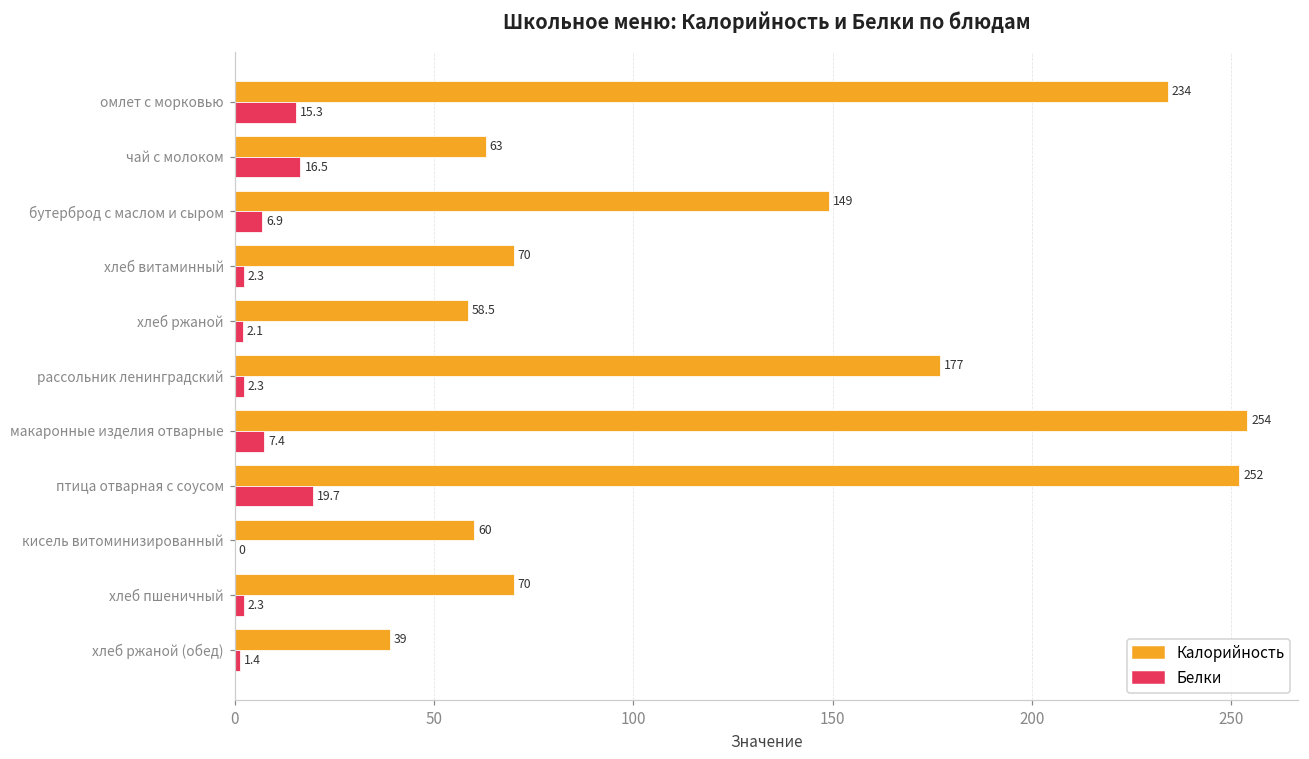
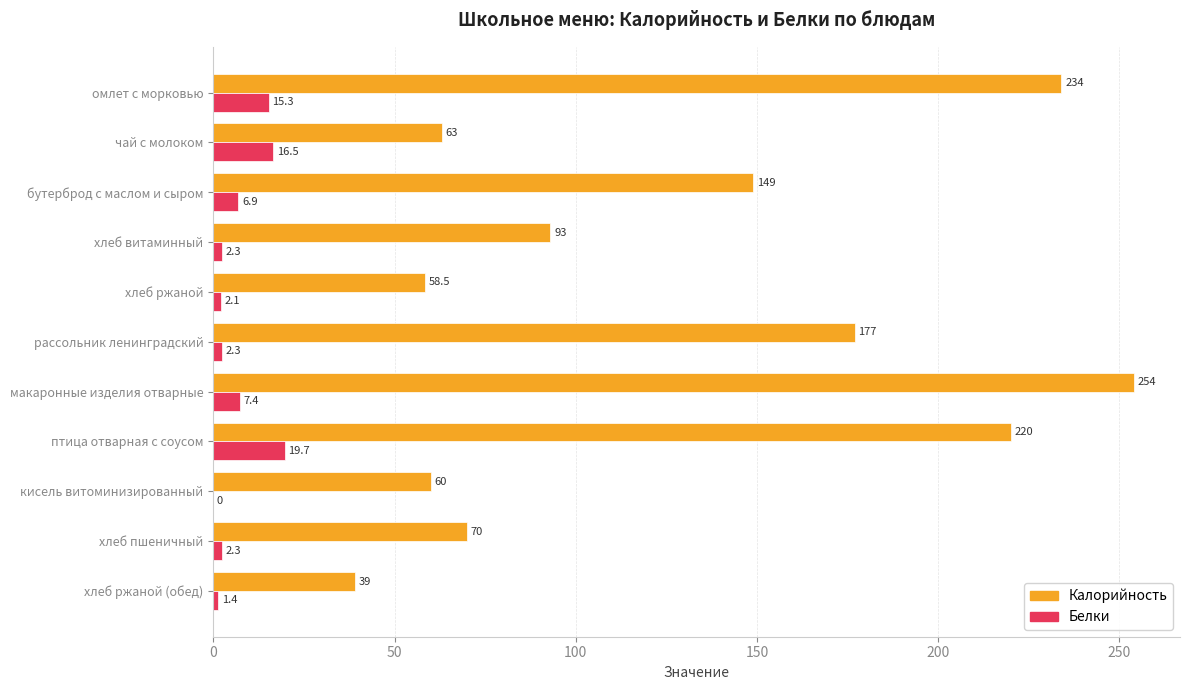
  {
    "Калорийность": {
      "омлет с морковью": 234,
      "чай с молоком": 63,
      "бутерброд с маслом и сыром": 149,
-     "хлеб витаминный": 70,
+     "хлеб витаминный": 93,
      "хлеб ржаной": 58.5,
      "рассольник ленинградский": 177,
      "макаронные изделия отварные": 254,
-     "птица отварная с соусом": 252,
+     "птица отварная с соусом": 220,
      "кисель витоминизированный": 60,
      "хлеб пшеничный": 70,
      "хлеб ржаной (обед)": 39
    },
    "Белки": {
      "омлет с морковью": 15.3,
      "чай с молоком": 16.5,
      "бутерброд с маслом и сыром": 6.9,
      "хлеб витаминный": 2.3,
      "хлеб ржаной": 2.1,
      "рассольник ленинградский": 2.3,
      "макаронные изделия отварные": 7.4,
      "птица отварная с соусом": 19.7,
      "кисель витоминизированный": 0,
      "хлеб пшеничный": 2.3,
      "хлеб ржаной (обед)": 1.4
    }
  }
